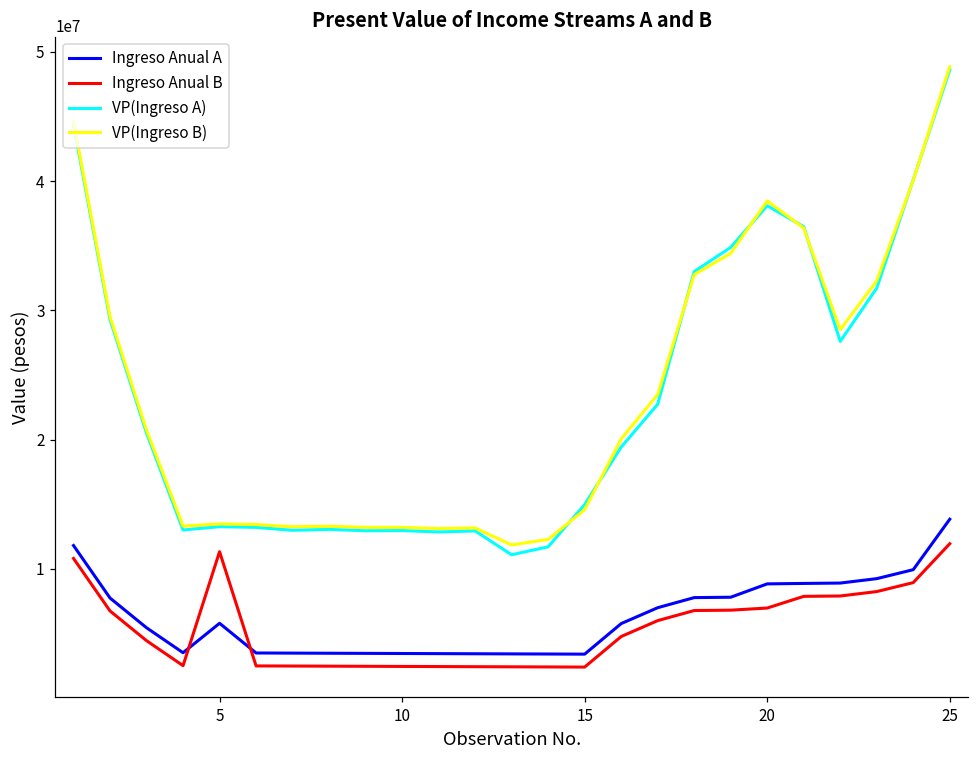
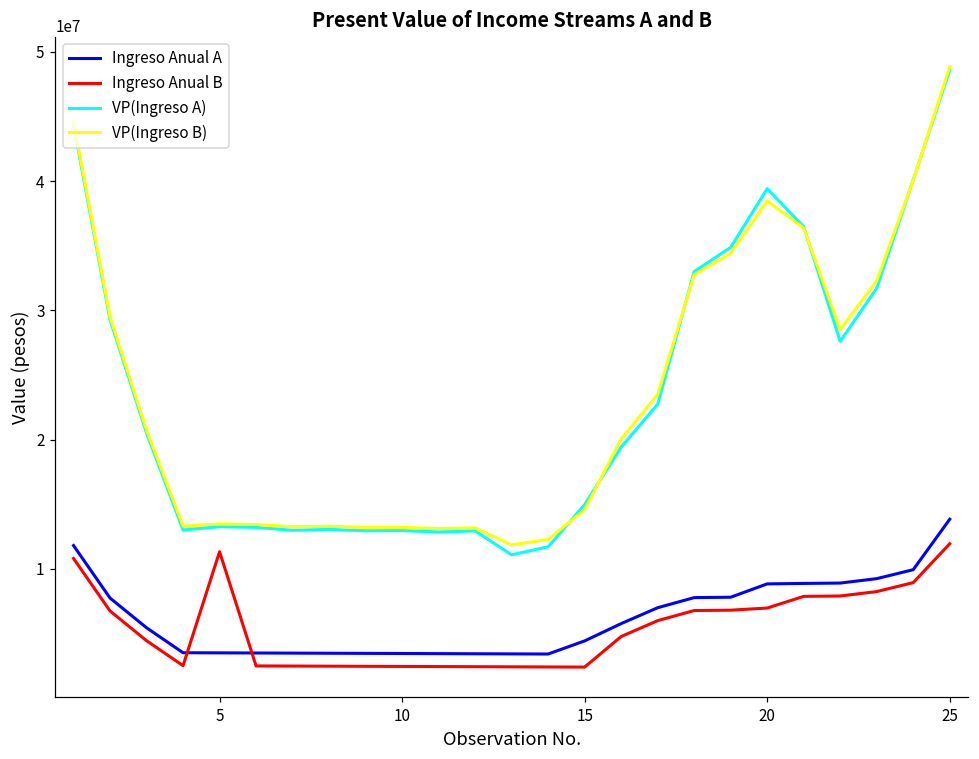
  {
    "Ingreso Anual A": {
-     "5": 5800000,
+     "5": 3500000,
      "10": 3500000,
-     "15": 3400000,
+     "15": 4400000,
      "20": 8800000,
      "25": 13800000
    },
    "Ingreso Anual B": {
      "5": 11300000,
      "10": 2500000,
      "15": 2400000,
      "20": 7000000,
      "25": 11900000
    },
    "VP(Ingreso A)": {
      "10": 13000000,
      "15": 15000000,
-     "20": 38100000,
+     "20": 39400000,
      "25": 48600000
    },
    "VP(Ingreso B)": {
      "10": 13200000,
      "15": 14600000,
      "20": 38500000,
      "25": 48800000
    }
  }
